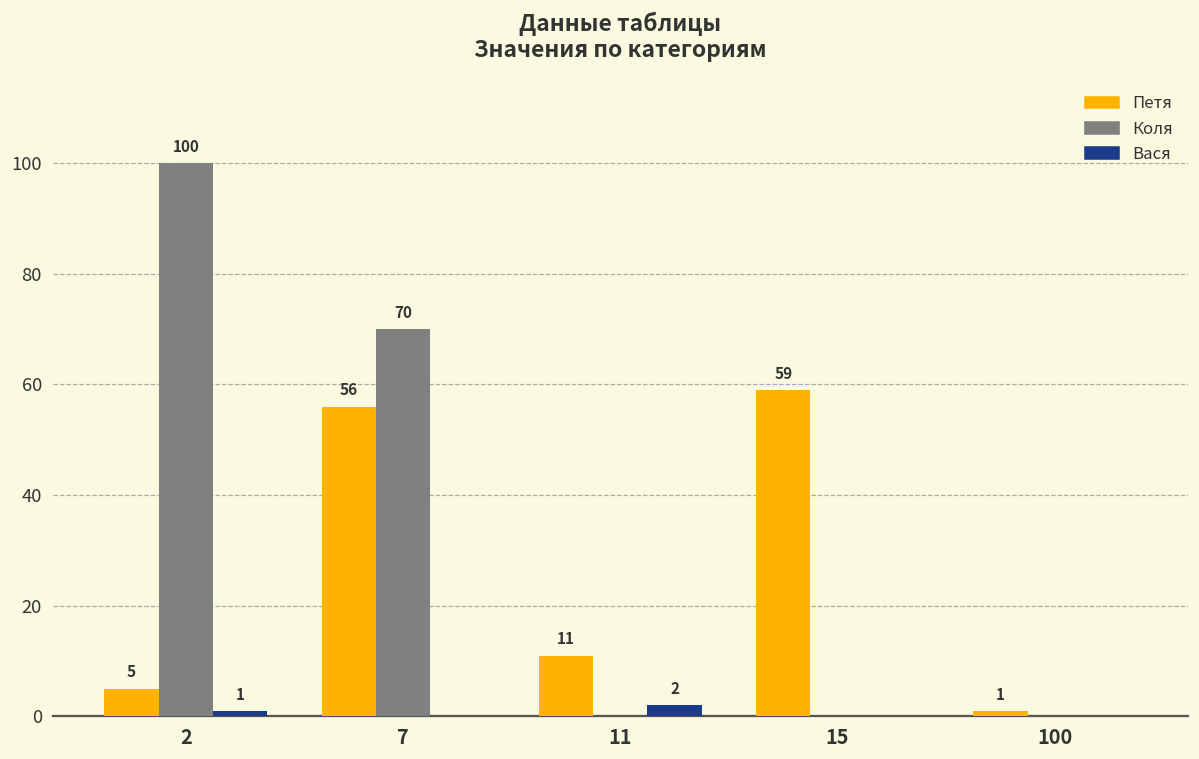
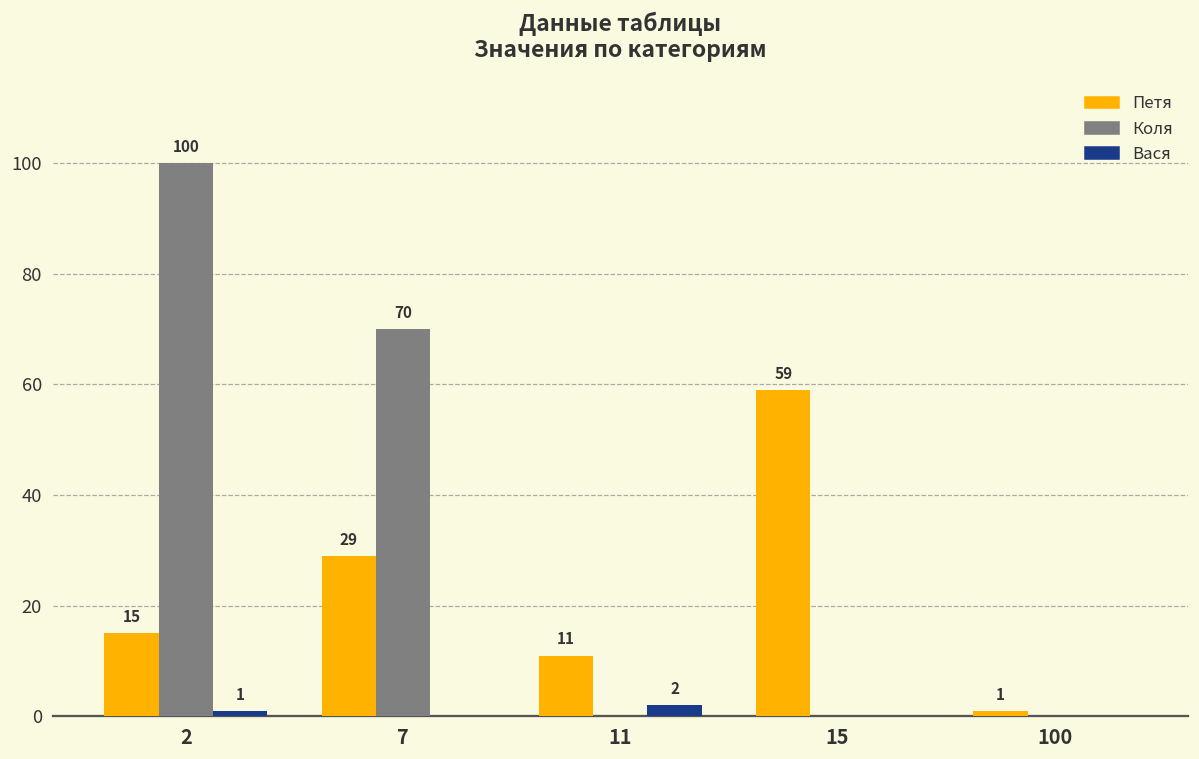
  {
    "Петя": {
-     "2": 5,
-     "7": 56,
+     "2": 15,
+     "7": 29,
      "11": 11,
      "15": 59,
      "100": 1
    },
    "Коля": {
      "2": 100,
      "7": 70
    },
    "Вася": {
      "2": 1,
      "11": 2
    }
  }
